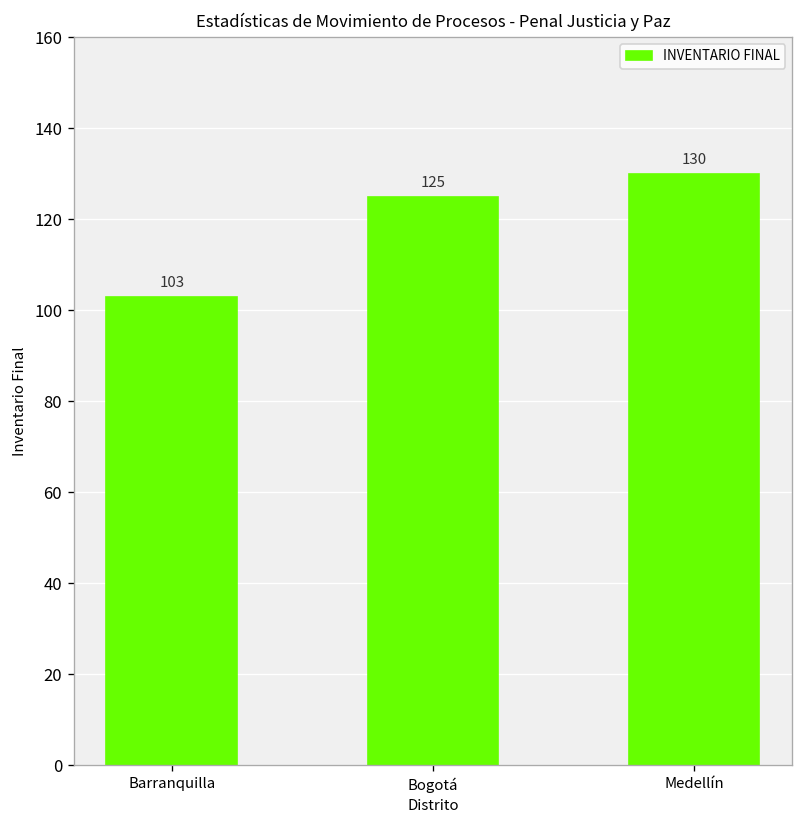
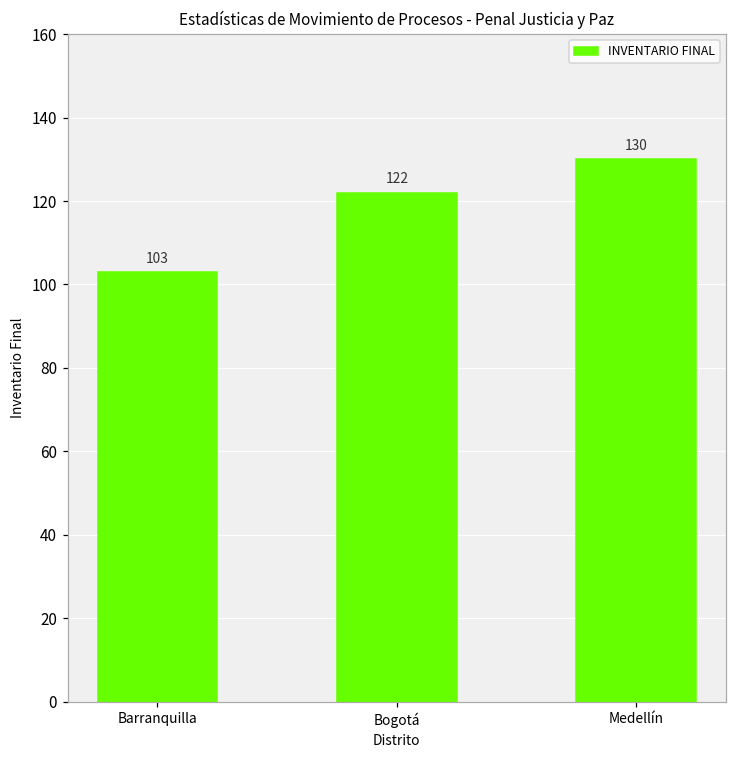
  {
    "Barranquilla": 103,
-   "Bogotá": 125,
+   "Bogotá": 122,
    "Medellín": 130
  }
